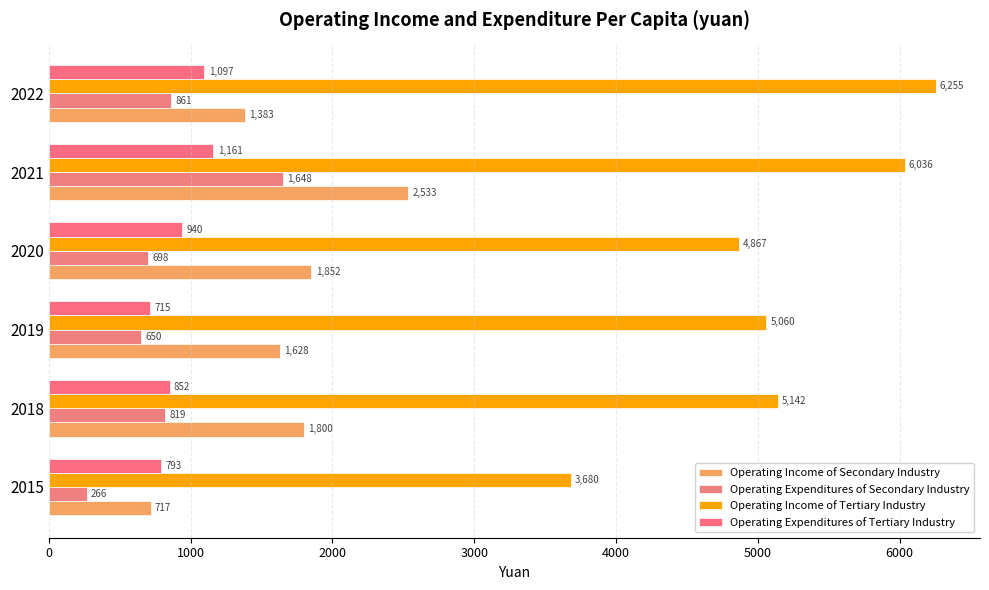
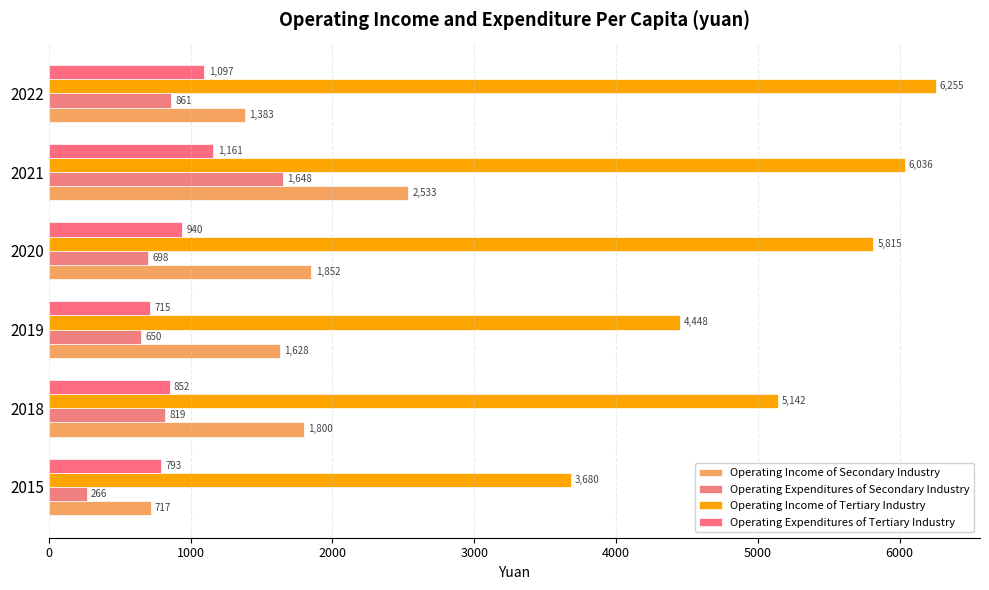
  {
    "Operating Income of Tertiary Industry": {
      "2022": "6,255",
      "2021": "6,036",
-     "2020": "4,867",
-     "2019": "5,060",
+     "2020": "5,815",
+     "2019": "4,448",
      "2018": "5,142",
      "2015": "3,680"
    }
  }
